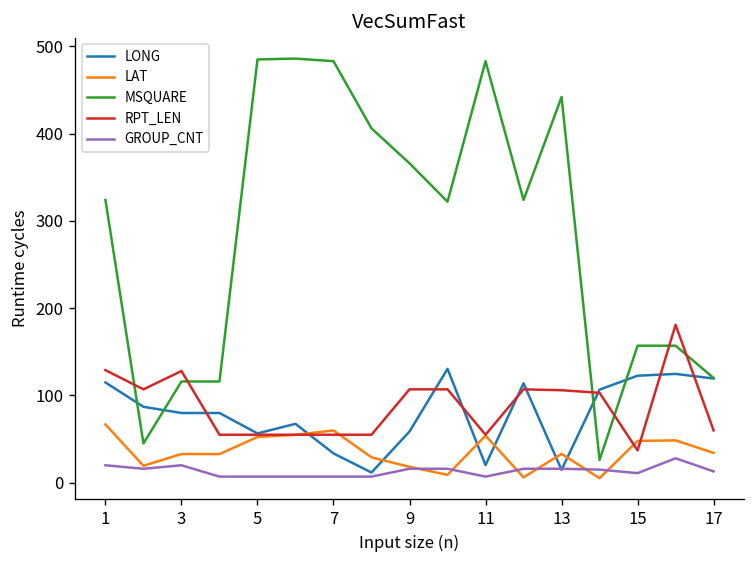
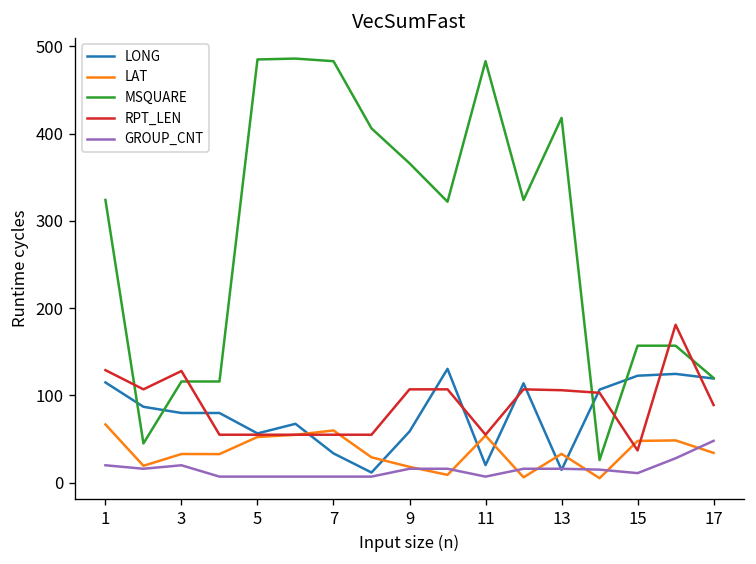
  {
    "LONG": {
      "1": 110,
      "3": 80,
      "7": 30,
      "9": 60,
      "11": 20,
      "15": 120
    },
    "LAT": {
      "1": 70,
      "3": 30,
      "7": 60,
      "13": 30,
      "15": 50,
      "17": 30
    },
    "MSQUARE": {
      "1": 320,
      "3": 120,
      "5": 490,
      "7": 480,
      "9": 370,
      "11": 480,
-     "13": 440,
+     "13": 420,
      "15": 160
    },
    "RPT_LEN": {
      "1": 130,
      "3": 130,
      "7": 60,
      "9": 110,
      "13": 110,
      "15": 40,
-     "17": 60
+     "17": 90
    },
    "GROUP_CNT": {
      "1": 20,
      "3": 20,
      "5": 10,
      "7": 10,
      "11": 10,
      "15": 10,
-     "17": 10
+     "17": 50
    }
  }
